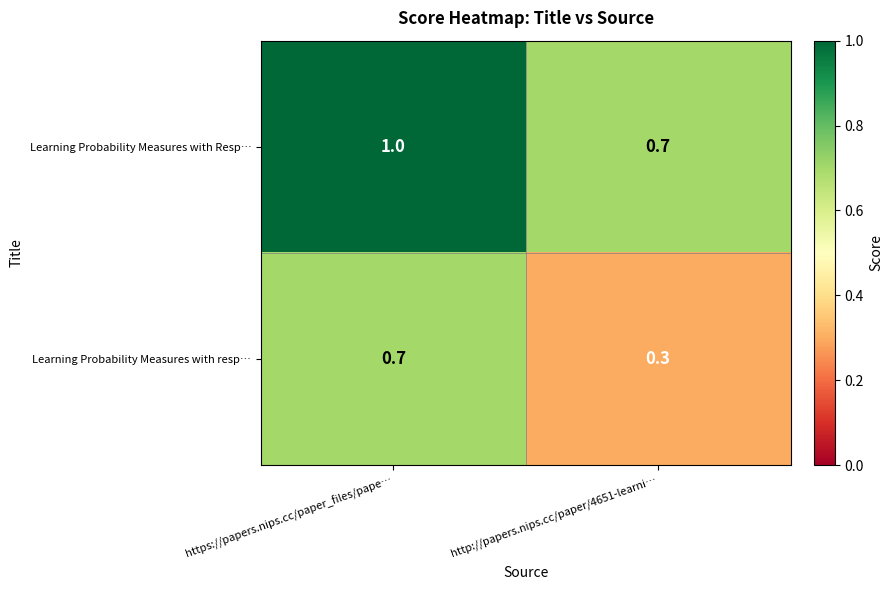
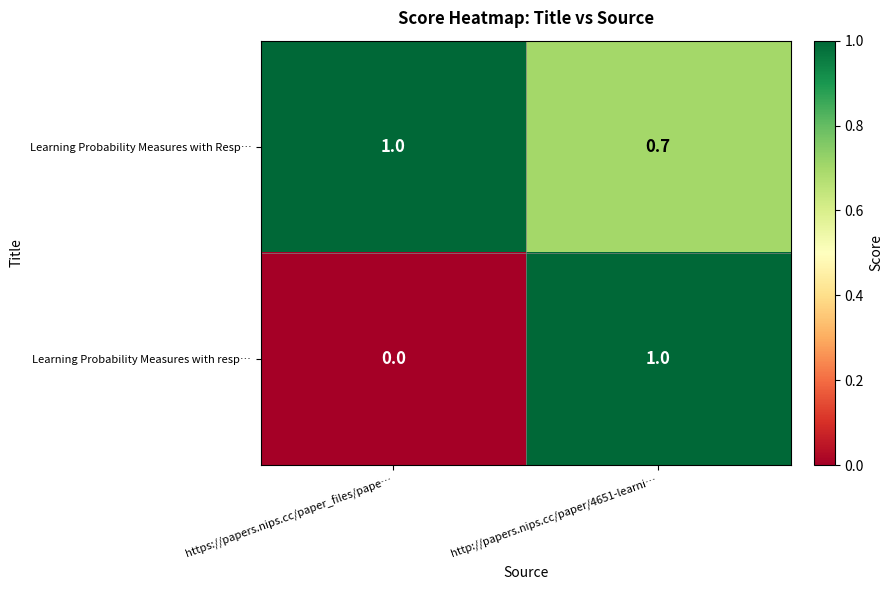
  {
    "Learning Probability Measures with Resp…": {
      "https://papers.nips.cc/paper_files/pape…": 1.0,
      "http://papers.nips.cc/paper/4651-learni…": 0.7
    },
    "Learning Probability Measures with resp…": {
-     "https://papers.nips.cc/paper_files/pape…": 0.7,
-     "http://papers.nips.cc/paper/4651-learni…": 0.3
+     "https://papers.nips.cc/paper_files/pape…": 0.0,
+     "http://papers.nips.cc/paper/4651-learni…": 1.0
    }
  }
